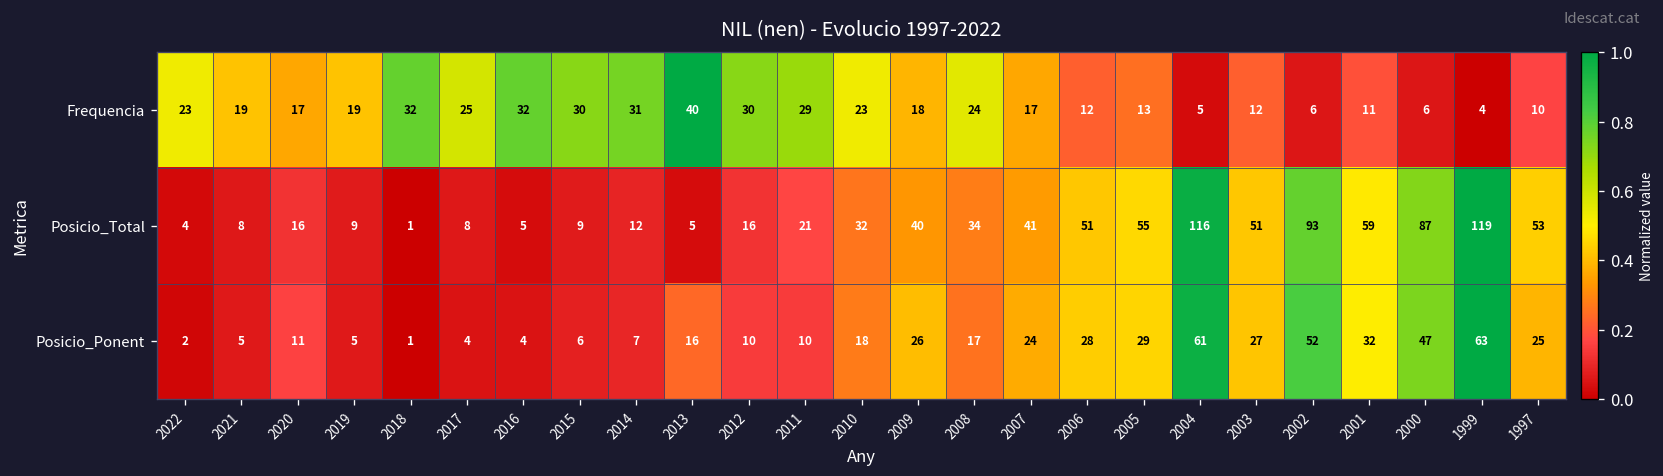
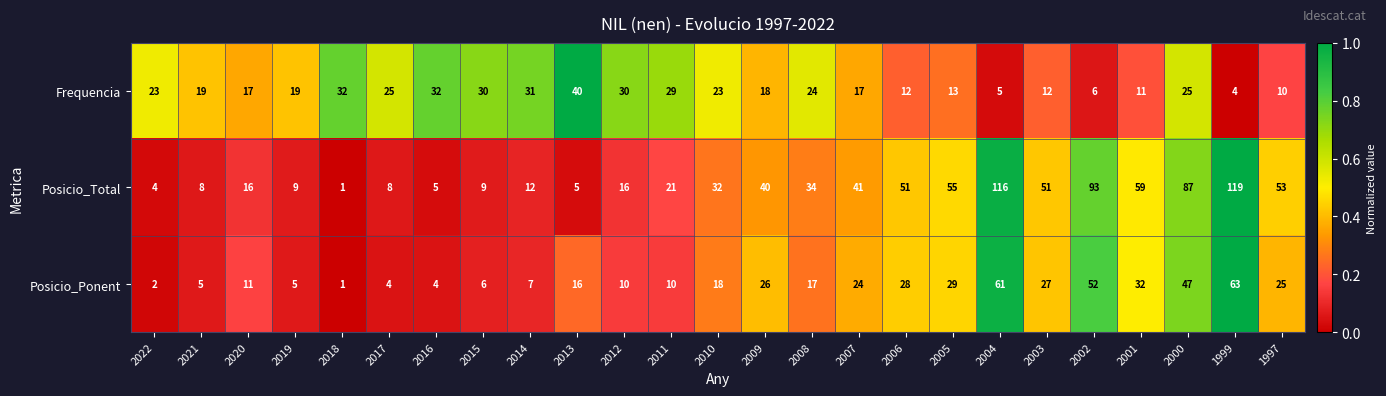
  {
    "Frequencia": {
      "2022": 23,
      "2021": 19,
      "2020": 17,
      "2019": 19,
      "2018": 32,
      "2017": 25,
      "2016": 32,
      "2015": 30,
      "2014": 31,
      "2013": 40,
      "2012": 30,
      "2011": 29,
      "2010": 23,
      "2009": 18,
      "2008": 24,
      "2007": 17,
      "2006": 12,
      "2005": 13,
      "2004": 5,
      "2003": 12,
      "2002": 6,
      "2001": 11,
-     "2000": 6,
+     "2000": 25,
      "1999": 4,
      "1997": 10
    },
    "Posicio_Total": {
      "2022": 4,
      "2021": 8,
      "2020": 16,
      "2019": 9,
      "2018": 1,
      "2017": 8,
      "2016": 5,
      "2015": 9,
      "2014": 12,
      "2013": 5,
      "2012": 16,
      "2011": 21,
      "2010": 32,
      "2009": 40,
      "2008": 34,
      "2007": 41,
      "2006": 51,
      "2005": 55,
      "2004": 116,
      "2003": 51,
      "2002": 93,
      "2001": 59,
      "2000": 87,
      "1999": 119,
      "1997": 53
    },
    "Posicio_Ponent": {
      "2022": 2,
      "2021": 5,
      "2020": 11,
      "2019": 5,
      "2018": 1,
      "2017": 4,
      "2016": 4,
      "2015": 6,
      "2014": 7,
      "2013": 16,
      "2012": 10,
      "2011": 10,
      "2010": 18,
      "2009": 26,
      "2008": 17,
      "2007": 24,
      "2006": 28,
      "2005": 29,
      "2004": 61,
      "2003": 27,
      "2002": 52,
      "2001": 32,
      "2000": 47,
      "1999": 63,
      "1997": 25
    }
  }
